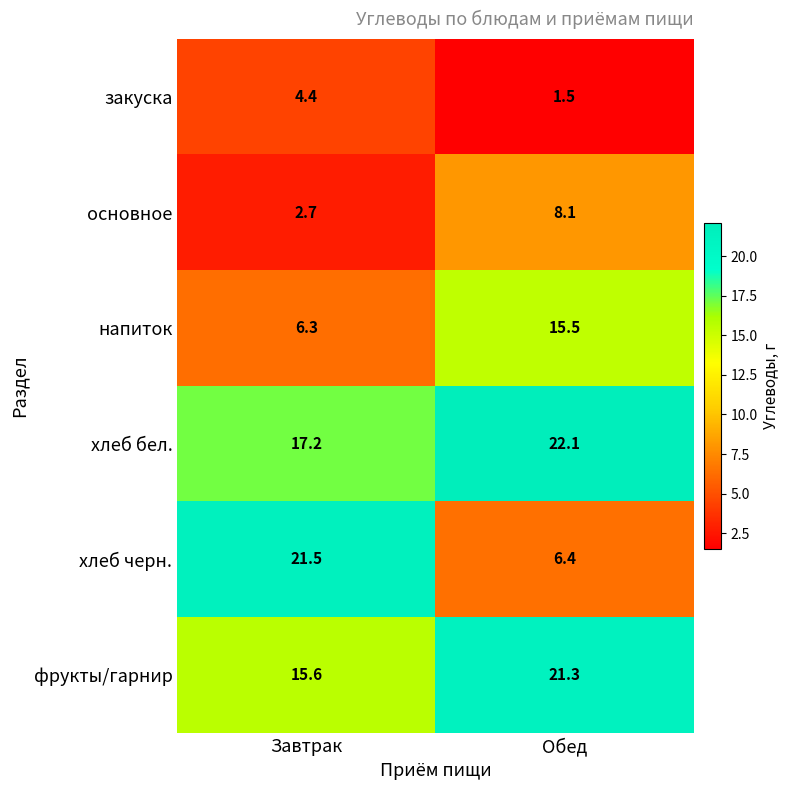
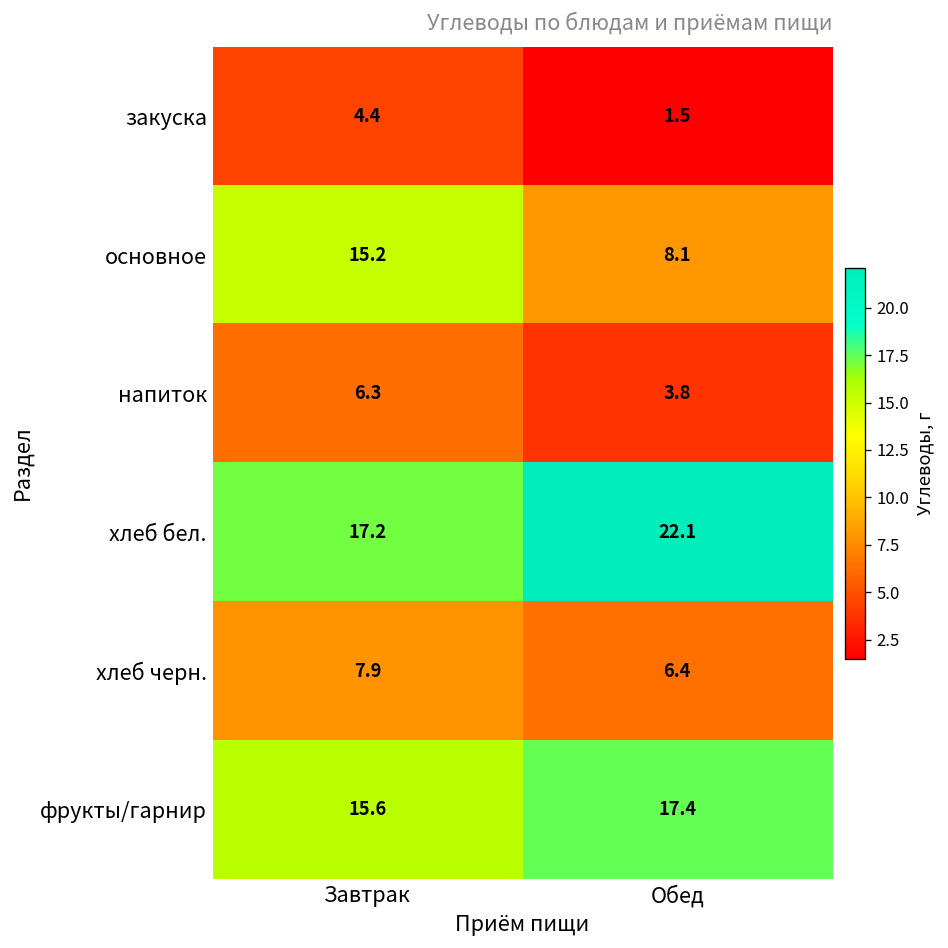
  {
    "закуска": {
      "Завтрак": 4.4,
      "Обед": 1.5
    },
    "основное": {
-     "Завтрак": 2.7,
+     "Завтрак": 15.2,
      "Обед": 8.1
    },
    "напиток": {
      "Завтрак": 6.3,
-     "Обед": 15.5
+     "Обед": 3.8
    },
    "хлеб бел.": {
      "Завтрак": 17.2,
      "Обед": 22.1
    },
    "хлеб черн.": {
-     "Завтрак": 21.5,
+     "Завтрак": 7.9,
      "Обед": 6.4
    },
    "фрукты/гарнир": {
      "Завтрак": 15.6,
-     "Обед": 21.3
+     "Обед": 17.4
    }
  }
